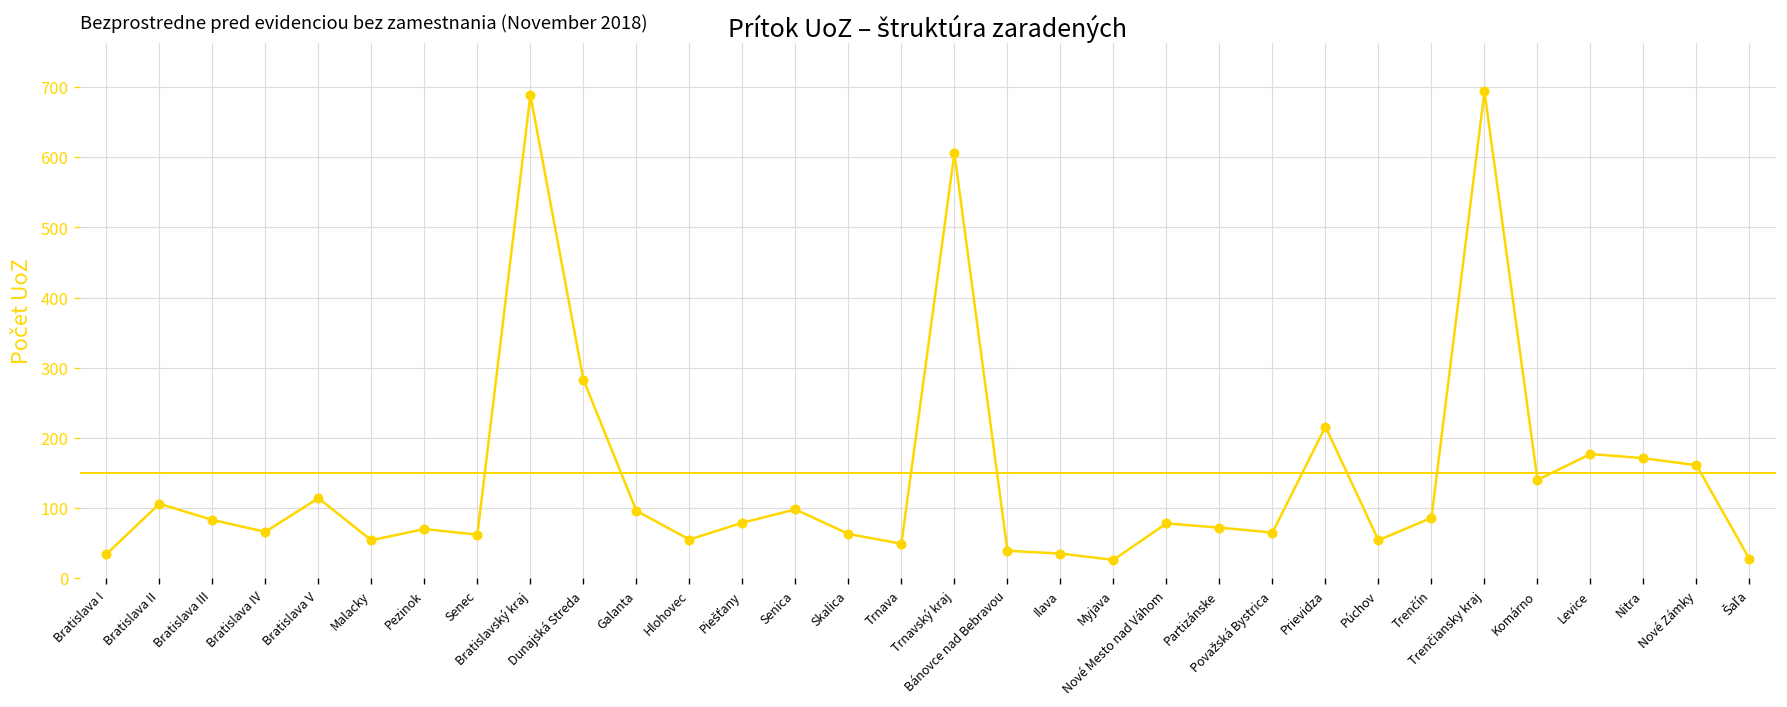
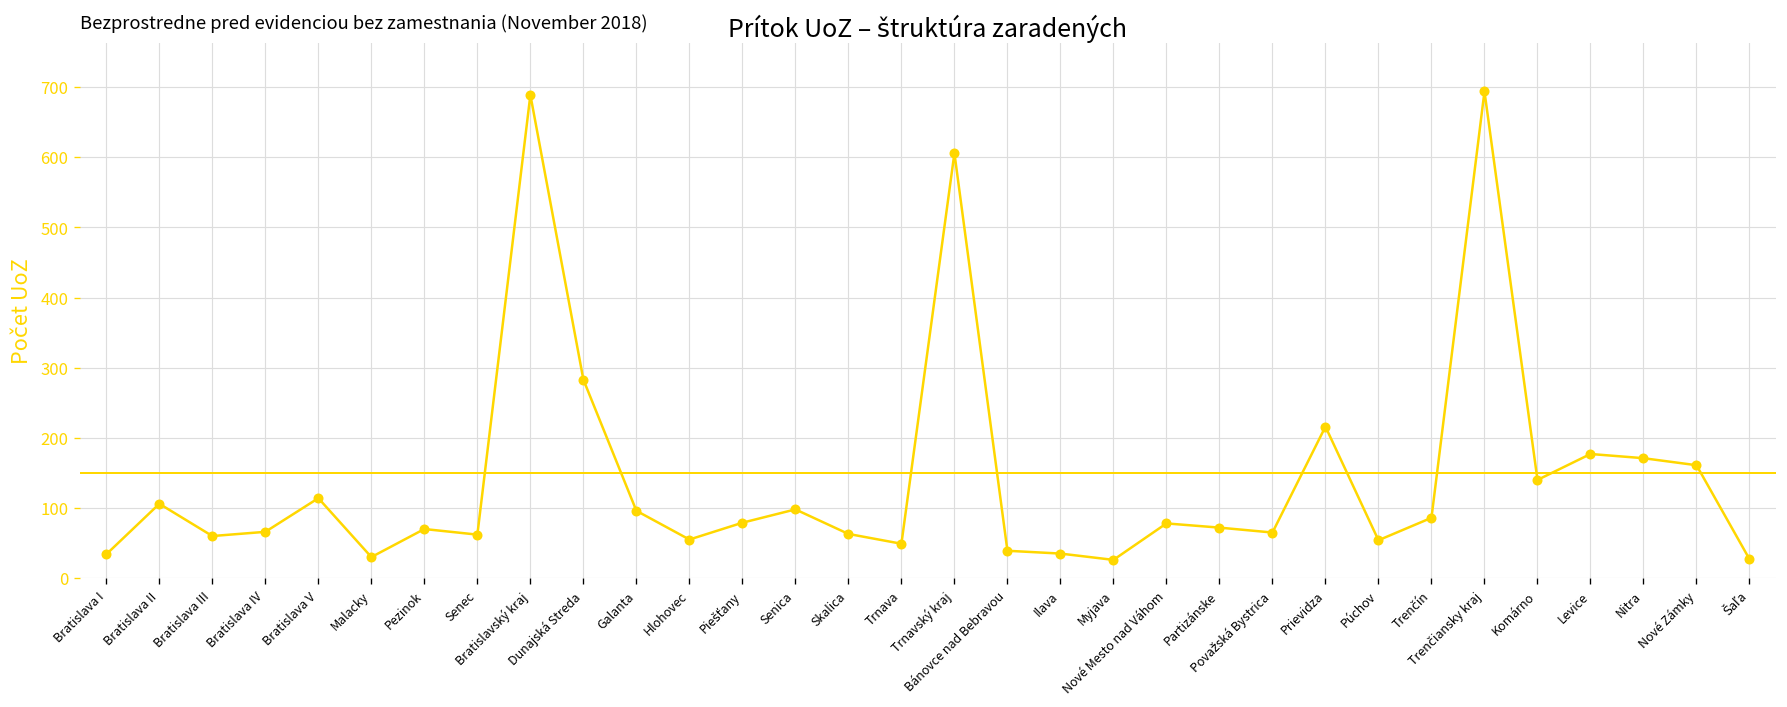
  {
    "Bratislava I": 30,
    "Bratislava II": 110,
-   "Bratislava III": 80,
+   "Bratislava III": 60,
    "Bratislava IV": 70,
    "Bratislava V": 110,
-   "Malacky": 50,
+   "Malacky": 30,
    "Pezinok": 70,
    "Senec": 60,
    "Bratislavský kraj": 690,
    "Dunajská Streda": 280,
    "Galanta": 100,
    "Hlohovec": 60,
    "Piešťany": 80,
    "Senica": 100,
    "Skalica": 60,
    "Trnava": 50,
    "Trnavský kraj": 610,
    "Bánovce nad Bebravou": 40,
    "Ilava": 40,
    "Myjava": 30,
    "Nové Mesto nad Váhom": 80,
    "Partizánske": 70,
    "Považská Bystrica": 70,
    "Prievidza": 220,
    "Púchov": 50,
    "Trenčín": 90,
    "Trenčiansky kraj": 690,
    "Komárno": 140,
    "Levice": 180,
    "Nitra": 170,
    "Nové Zámky": 160,
    "Šaľa": 30
  }
